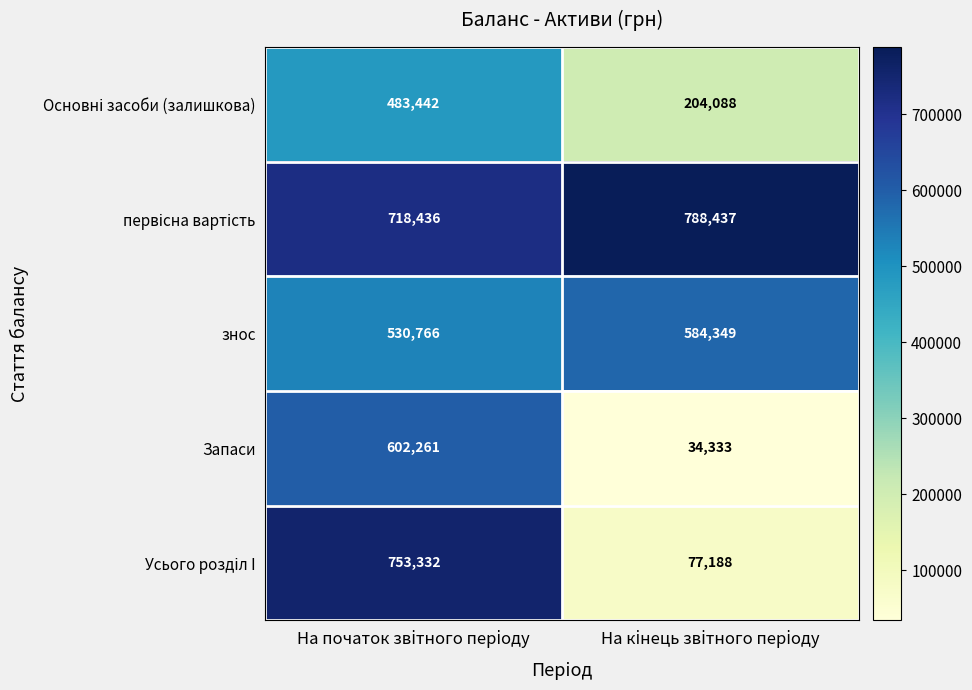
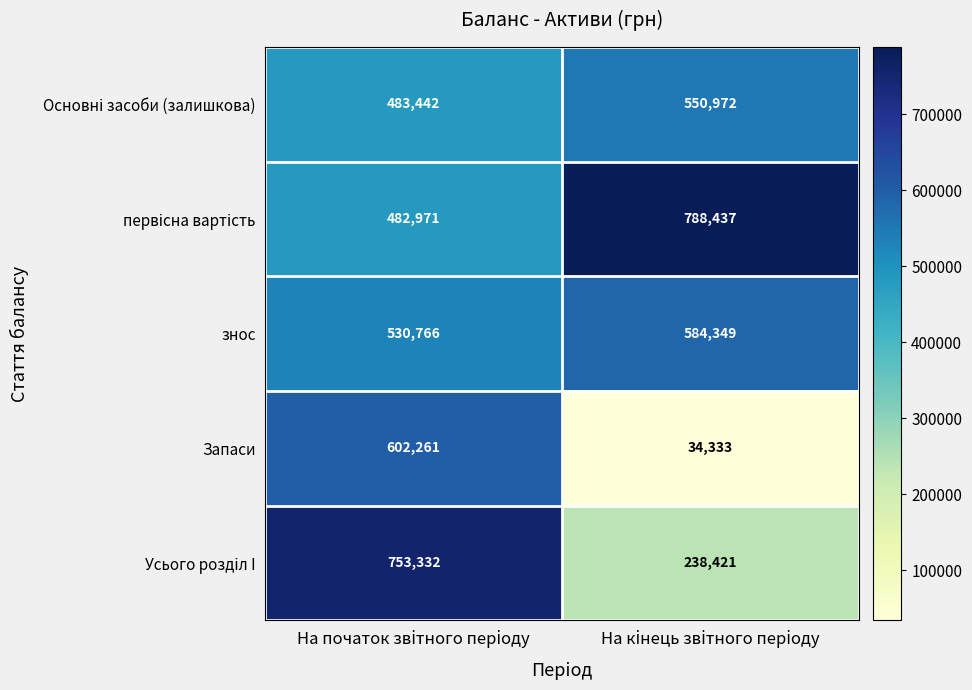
  {
    "Основні засоби (залишкова)": {
      "На початок звітного періоду": "483,442",
-     "На кінець звітного періоду": "204,088"
+     "На кінець звітного періоду": "550,972"
    },
    "первісна вартість": {
-     "На початок звітного періоду": "718,436",
+     "На початок звітного періоду": "482,971",
      "На кінець звітного періоду": "788,437"
    },
    "знос": {
      "На початок звітного періоду": "530,766",
      "На кінець звітного періоду": "584,349"
    },
    "Запаси": {
      "На початок звітного періоду": "602,261",
      "На кінець звітного періоду": "34,333"
    },
    "Усього розділ І": {
      "На початок звітного періоду": "753,332",
-     "На кінець звітного періоду": "77,188"
+     "На кінець звітного періоду": "238,421"
    }
  }
